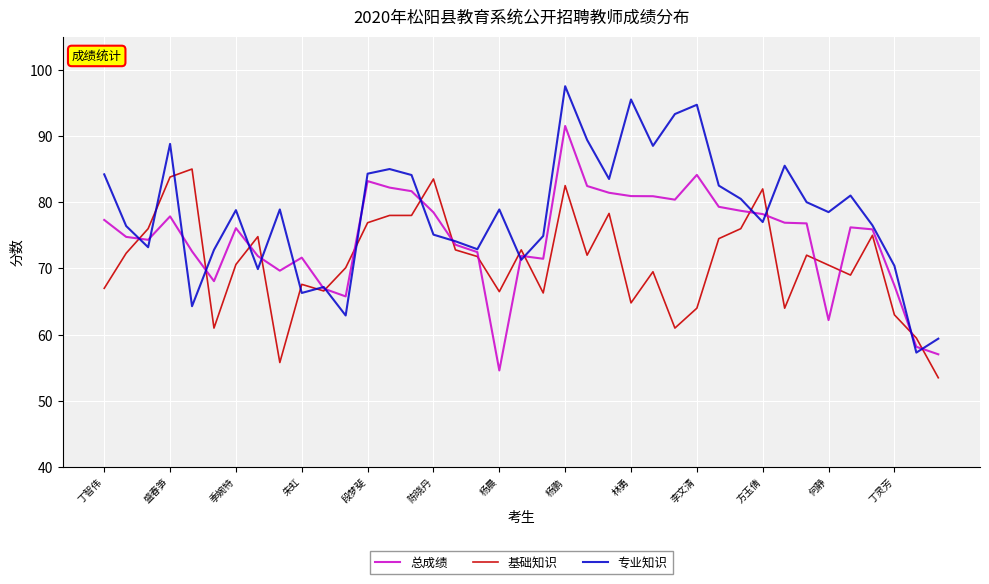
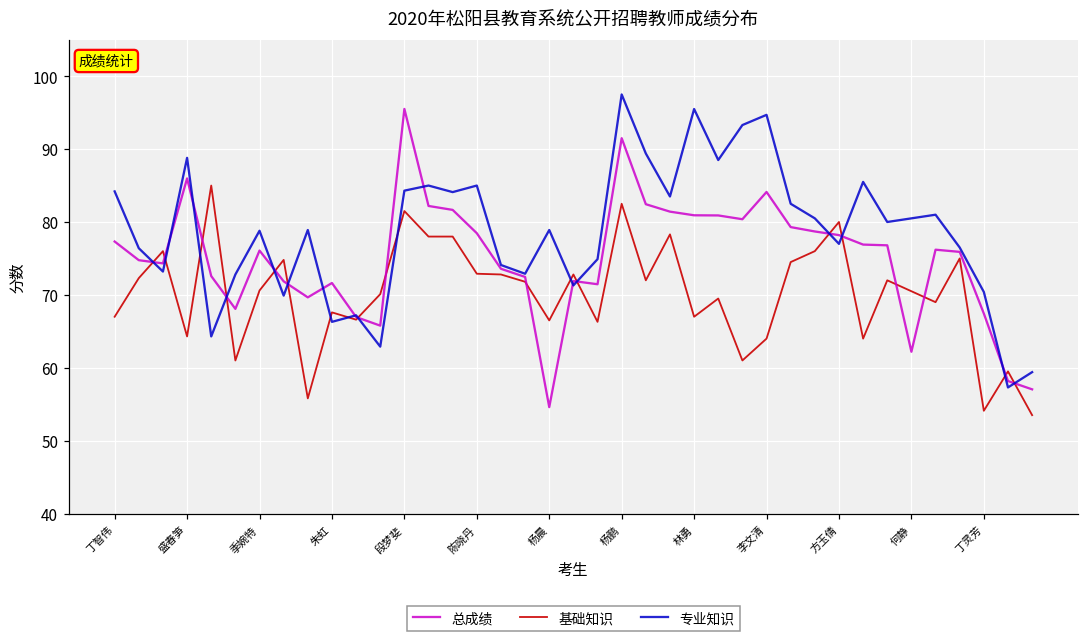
  {
    "总成绩": {
      "丁智伟": 77,
-     "盛春笋": 78,
+     "盛春笋": 86,
      "季婉特": 76,
      "朱虹": 72,
-     "段梦斐": 83,
+     "段梦斐": 96,
      "陈晓丹": 78,
      "杨晨": 55,
      "杨鹏": 92,
      "林勇": 81,
      "李文清": 84,
      "方玉倩": 78,
      "何静": 62,
      "丁灵芳": 67
    },
    "基础知识": {
      "丁智伟": 67,
-     "盛春笋": 84,
+     "盛春笋": 64,
      "季婉特": 71,
      "朱虹": 68,
-     "段梦斐": 77,
-     "陈晓丹": 84,
+     "段梦斐": 82,
+     "陈晓丹": 73,
      "杨晨": 67,
      "杨鹏": 83,
-     "林勇": 65,
+     "林勇": 67,
      "李文清": 64,
-     "方玉倩": 82,
+     "方玉倩": 80,
      "何静": 71,
-     "丁灵芳": 63
+     "丁灵芳": 54
    },
    "专业知识": {
      "丁智伟": 84,
      "盛春笋": 89,
      "季婉特": 79,
      "朱虹": 66,
      "段梦斐": 84,
-     "陈晓丹": 75,
+     "陈晓丹": 85,
      "杨晨": 79,
      "杨鹏": 98,
      "林勇": 96,
      "李文清": 95,
      "方玉倩": 77,
-     "何静": 79,
+     "何静": 81,
      "丁灵芳": 70
    }
  }
